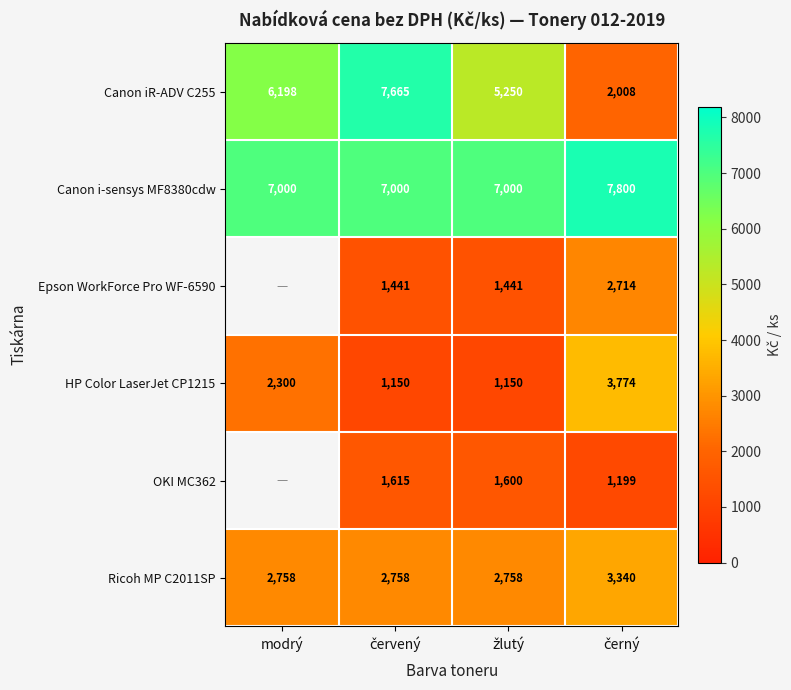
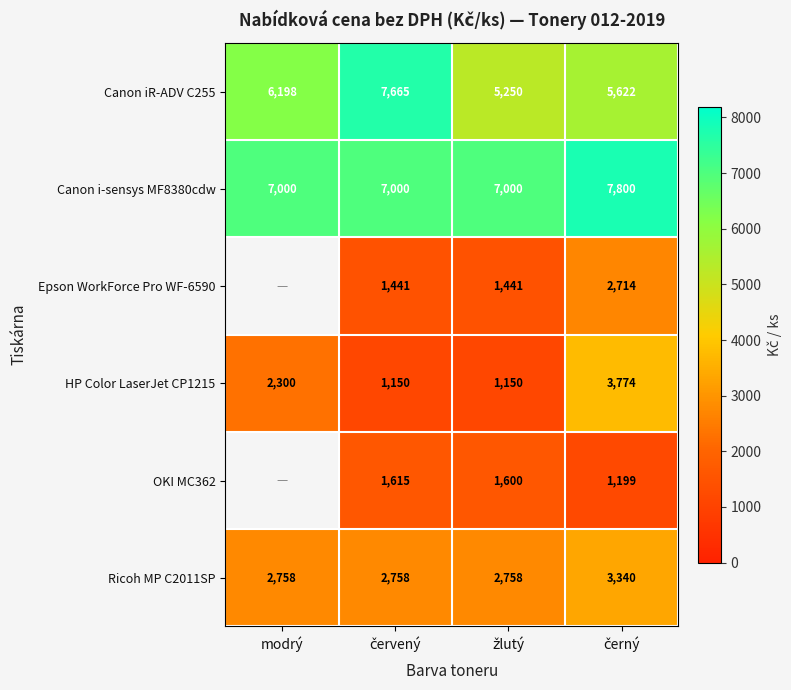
  {
    "Canon iR-ADV C255": {
      "modrý": "6,198",
      "červený": "7,665",
      "žlutý": "5,250",
-     "černý": "2,008"
+     "černý": "5,622"
    },
    "Canon i-sensys MF8380cdw": {
      "modrý": "7,000",
      "červený": "7,000",
      "žlutý": "7,000",
      "černý": "7,800"
    },
    "Epson WorkForce Pro WF-6590": {
      "červený": "1,441",
      "žlutý": "1,441",
      "černý": "2,714"
    },
    "HP Color LaserJet CP1215": {
      "modrý": "2,300",
      "červený": "1,150",
      "žlutý": "1,150",
      "černý": "3,774"
    },
    "OKI MC362": {
      "červený": "1,615",
      "žlutý": "1,600",
      "černý": "1,199"
    },
    "Ricoh MP C2011SP": {
      "modrý": "2,758",
      "červený": "2,758",
      "žlutý": "2,758",
      "černý": "3,340"
    }
  }
